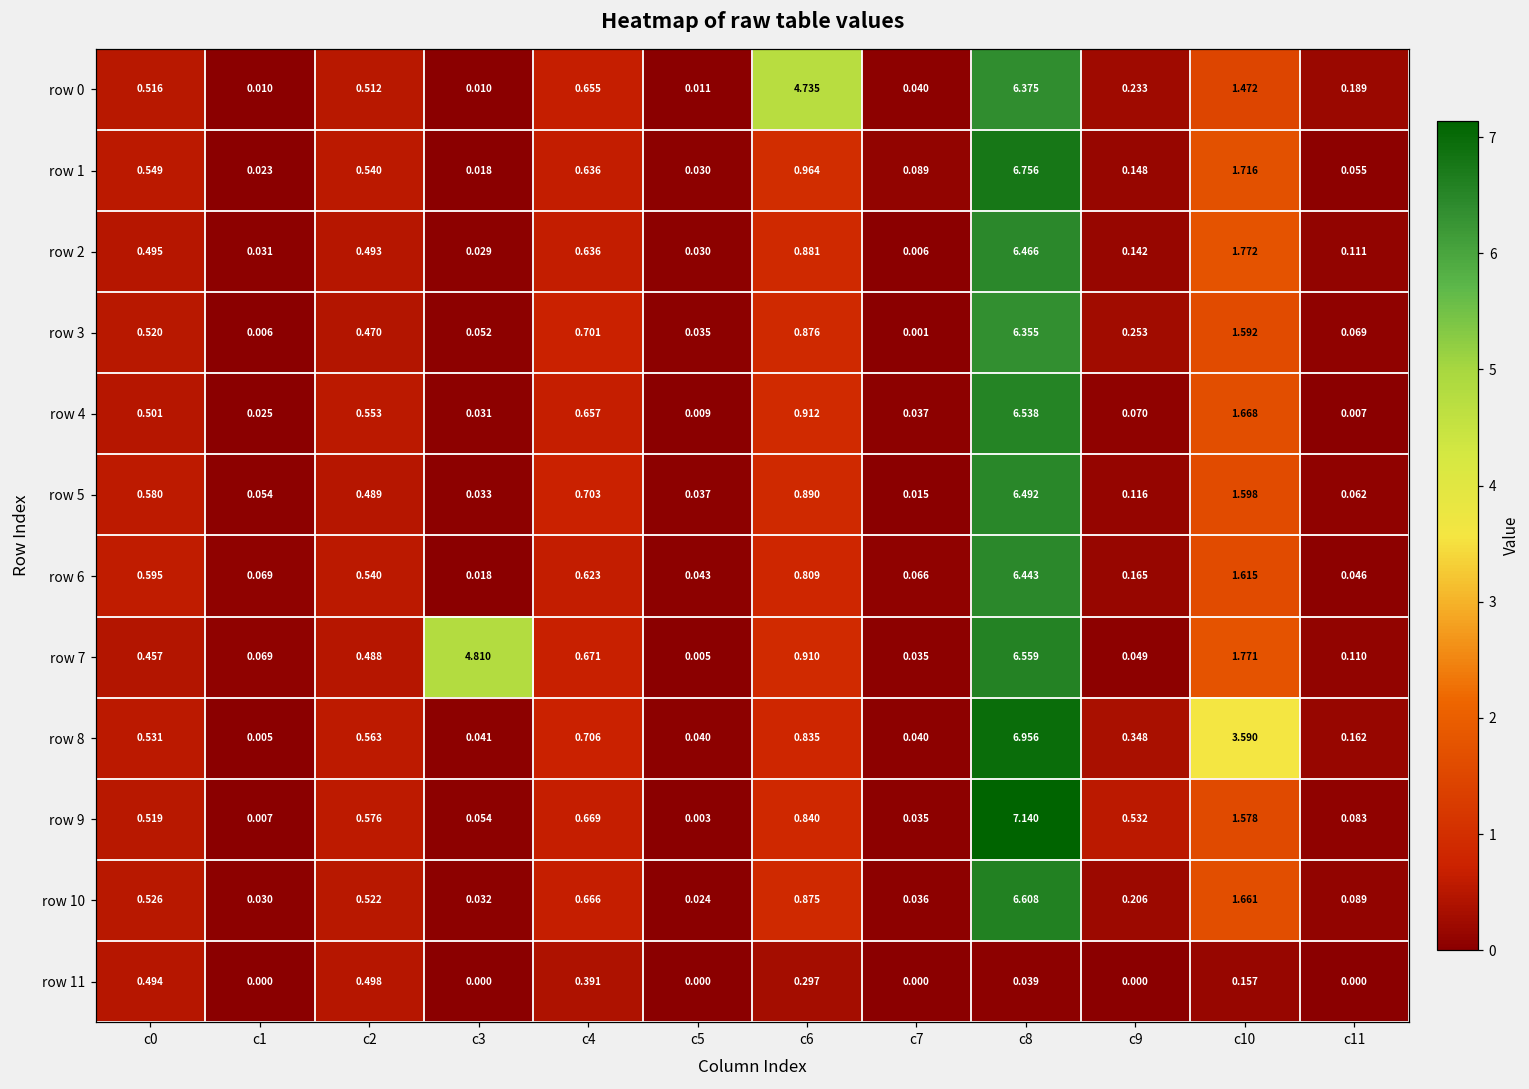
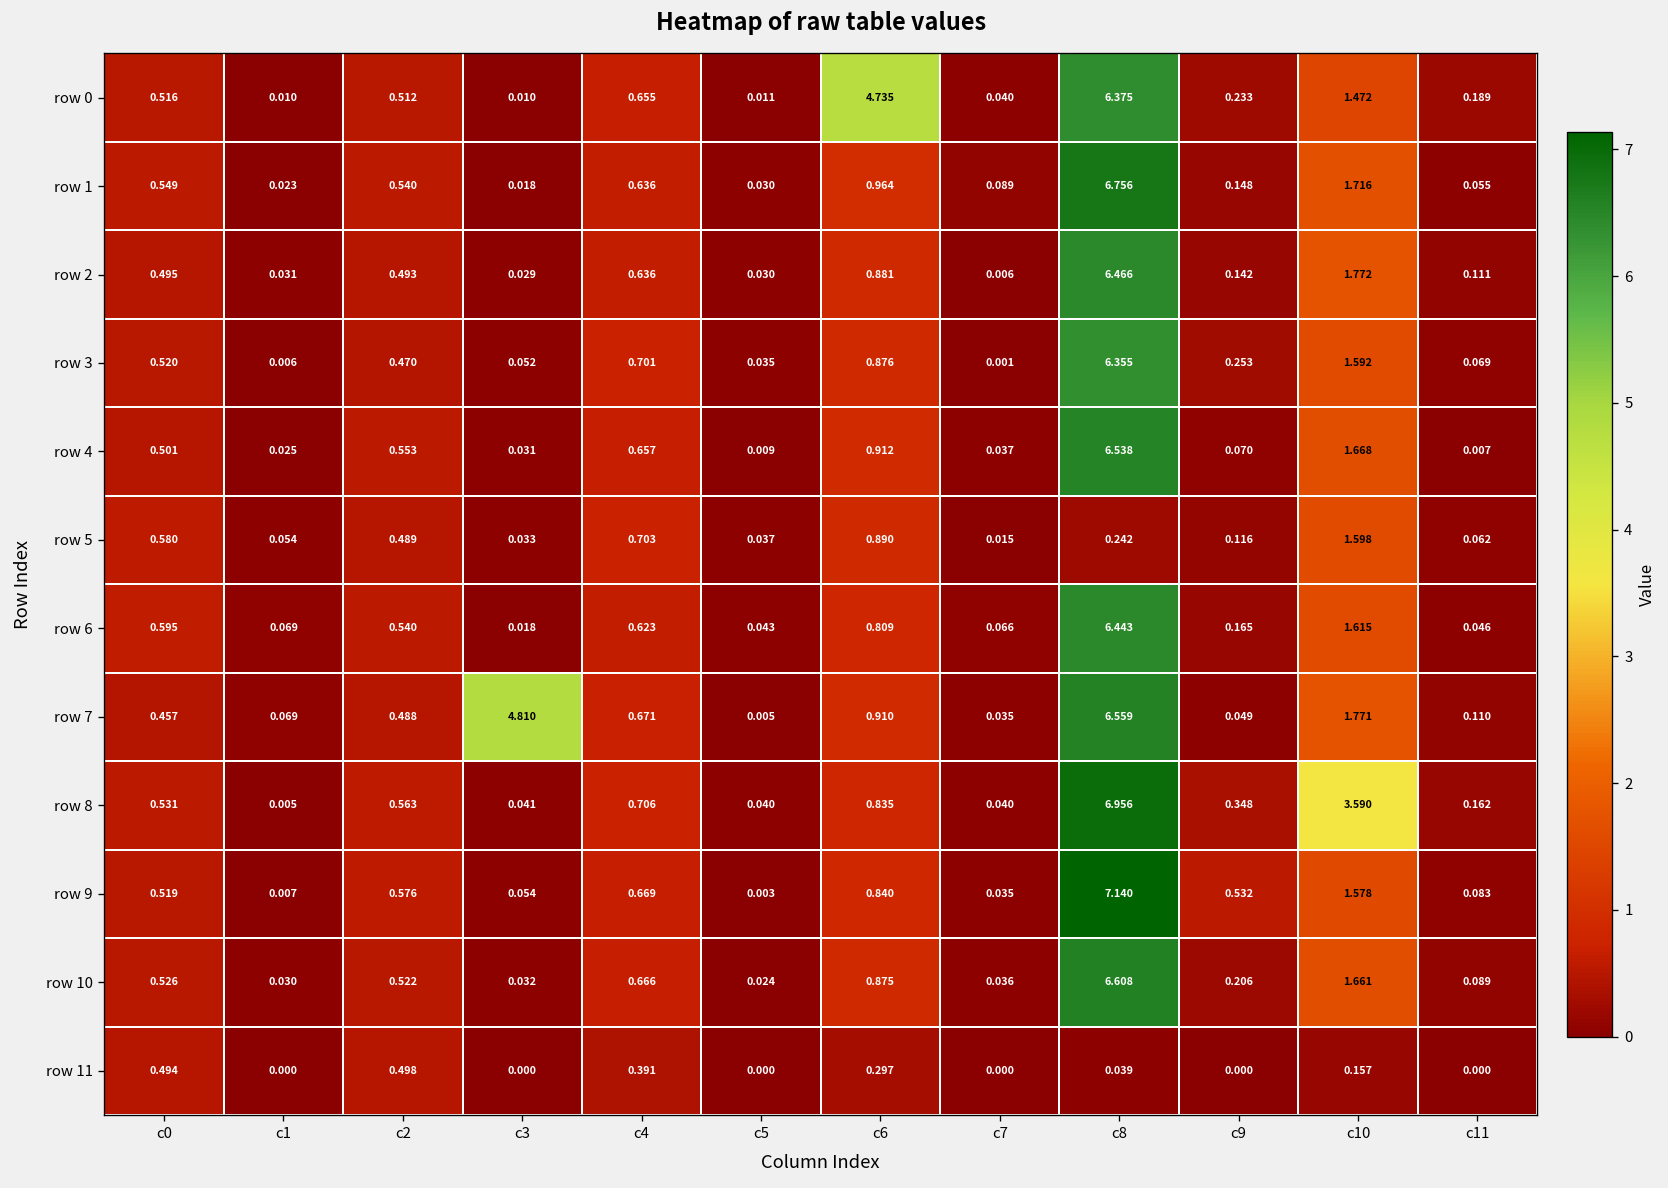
  {
    "row 0": {
      "c0": 0.516,
      "c1": 0.010,
      "c2": 0.512,
      "c3": 0.010,
      "c4": 0.655,
      "c5": 0.011,
      "c6": 4.735,
      "c7": 0.040,
      "c8": 6.375,
      "c9": 0.233,
      "c10": 1.472,
      "c11": 0.189
    },
    "row 1": {
      "c0": 0.549,
      "c1": 0.023,
      "c2": 0.540,
      "c3": 0.018,
      "c4": 0.636,
      "c5": 0.030,
      "c6": 0.964,
      "c7": 0.089,
      "c8": 6.756,
      "c9": 0.148,
      "c10": 1.716,
      "c11": 0.055
    },
    "row 2": {
      "c0": 0.495,
      "c1": 0.031,
      "c2": 0.493,
      "c3": 0.029,
      "c4": 0.636,
      "c5": 0.030,
      "c6": 0.881,
      "c7": 0.006,
      "c8": 6.466,
      "c9": 0.142,
      "c10": 1.772,
      "c11": 0.111
    },
    "row 3": {
      "c0": 0.520,
      "c1": 0.006,
      "c2": 0.470,
      "c3": 0.052,
      "c4": 0.701,
      "c5": 0.035,
      "c6": 0.876,
      "c7": 0.001,
      "c8": 6.355,
      "c9": 0.253,
      "c10": 1.592,
      "c11": 0.069
    },
    "row 4": {
      "c0": 0.501,
      "c1": 0.025,
      "c2": 0.553,
      "c3": 0.031,
      "c4": 0.657,
      "c5": 0.009,
      "c6": 0.912,
      "c7": 0.037,
      "c8": 6.538,
      "c9": 0.070,
      "c10": 1.668,
      "c11": 0.007
    },
    "row 5": {
      "c0": 0.580,
      "c1": 0.054,
      "c2": 0.489,
      "c3": 0.033,
      "c4": 0.703,
      "c5": 0.037,
      "c6": 0.890,
      "c7": 0.015,
-     "c8": 6.492,
+     "c8": 0.242,
      "c9": 0.116,
      "c10": 1.598,
      "c11": 0.062
    },
    "row 6": {
      "c0": 0.595,
      "c1": 0.069,
      "c2": 0.540,
      "c3": 0.018,
      "c4": 0.623,
      "c5": 0.043,
      "c6": 0.809,
      "c7": 0.066,
      "c8": 6.443,
      "c9": 0.165,
      "c10": 1.615,
      "c11": 0.046
    },
    "row 7": {
      "c0": 0.457,
      "c1": 0.069,
      "c2": 0.488,
      "c3": 4.810,
      "c4": 0.671,
      "c5": 0.005,
      "c6": 0.910,
      "c7": 0.035,
      "c8": 6.559,
      "c9": 0.049,
      "c10": 1.771,
      "c11": 0.110
    },
    "row 8": {
      "c0": 0.531,
      "c1": 0.005,
      "c2": 0.563,
      "c3": 0.041,
      "c4": 0.706,
      "c5": 0.040,
      "c6": 0.835,
      "c7": 0.040,
      "c8": 6.956,
      "c9": 0.348,
      "c10": 3.590,
      "c11": 0.162
    },
    "row 9": {
      "c0": 0.519,
      "c1": 0.007,
      "c2": 0.576,
      "c3": 0.054,
      "c4": 0.669,
      "c5": 0.003,
      "c6": 0.840,
      "c7": 0.035,
      "c8": 7.140,
      "c9": 0.532,
      "c10": 1.578,
      "c11": 0.083
    },
    "row 10": {
      "c0": 0.526,
      "c1": 0.030,
      "c2": 0.522,
      "c3": 0.032,
      "c4": 0.666,
      "c5": 0.024,
      "c6": 0.875,
      "c7": 0.036,
      "c8": 6.608,
      "c9": 0.206,
      "c10": 1.661,
      "c11": 0.089
    },
    "row 11": {
      "c0": 0.494,
      "c1": 0.000,
      "c2": 0.498,
      "c3": 0.000,
      "c4": 0.391,
      "c5": 0.000,
      "c6": 0.297,
      "c7": 0.000,
      "c8": 0.039,
      "c9": 0.000,
      "c10": 0.157,
      "c11": 0.000
    }
  }
